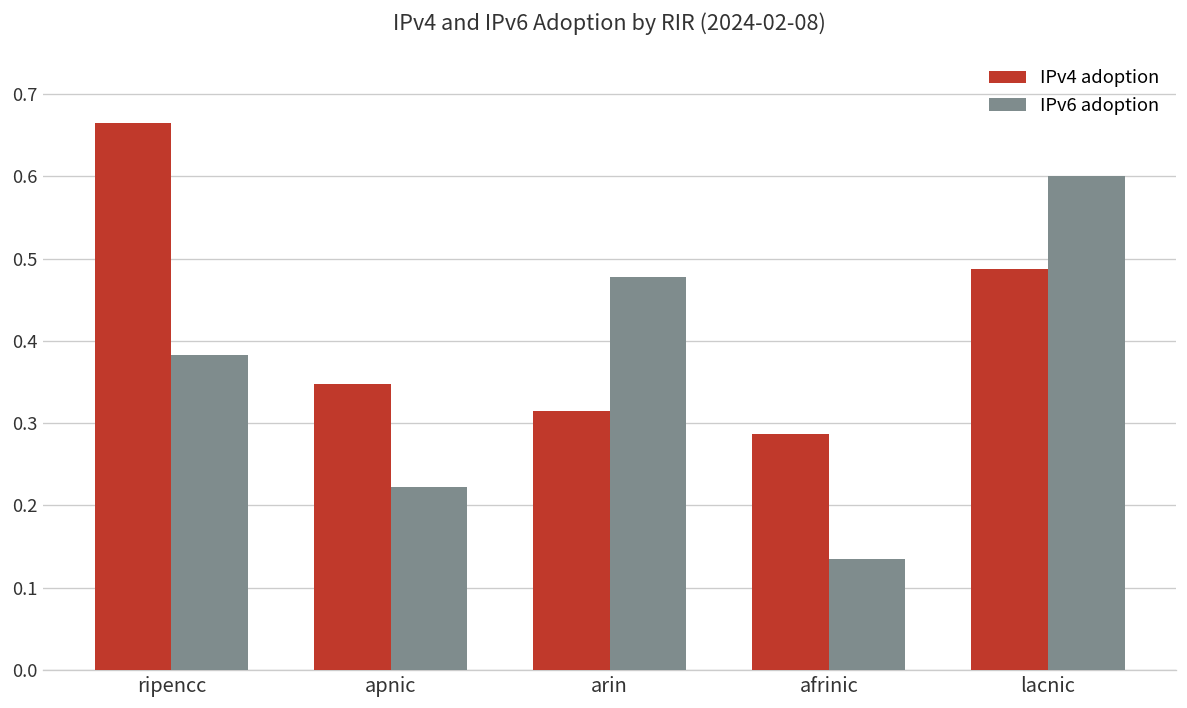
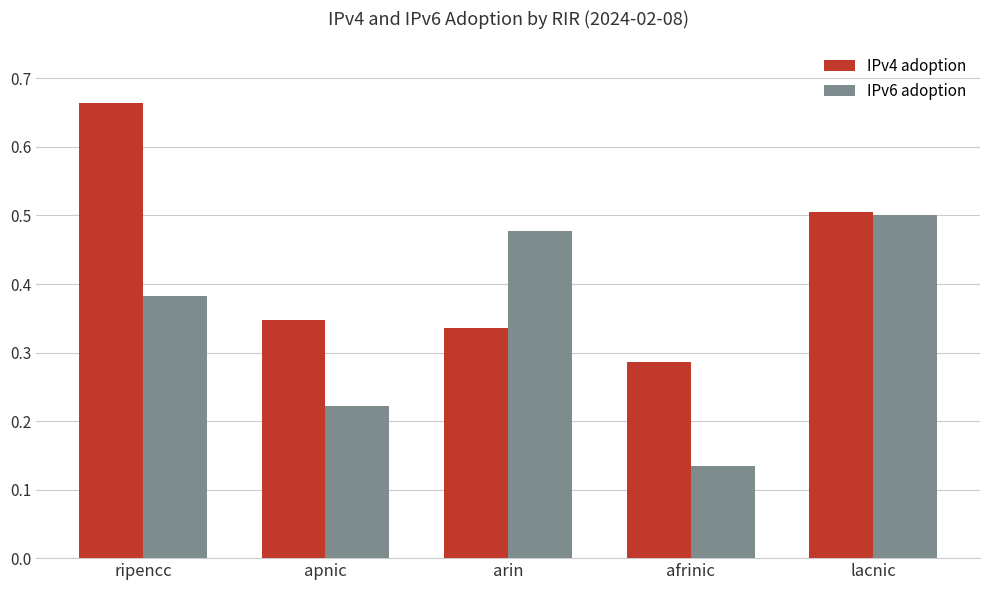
  {
    "IPv4 adoption": {
      "ripencc": 0.66,
      "apnic": 0.35,
-     "arin": 0.31,
+     "arin": 0.34,
      "afrinic": 0.29,
-     "lacnic": 0.49
+     "lacnic": 0.50
    },
    "IPv6 adoption": {
      "ripencc": 0.38,
      "apnic": 0.22,
      "arin": 0.48,
      "afrinic": 0.13,
-     "lacnic": 0.6
+     "lacnic": 0.5
    }
  }
